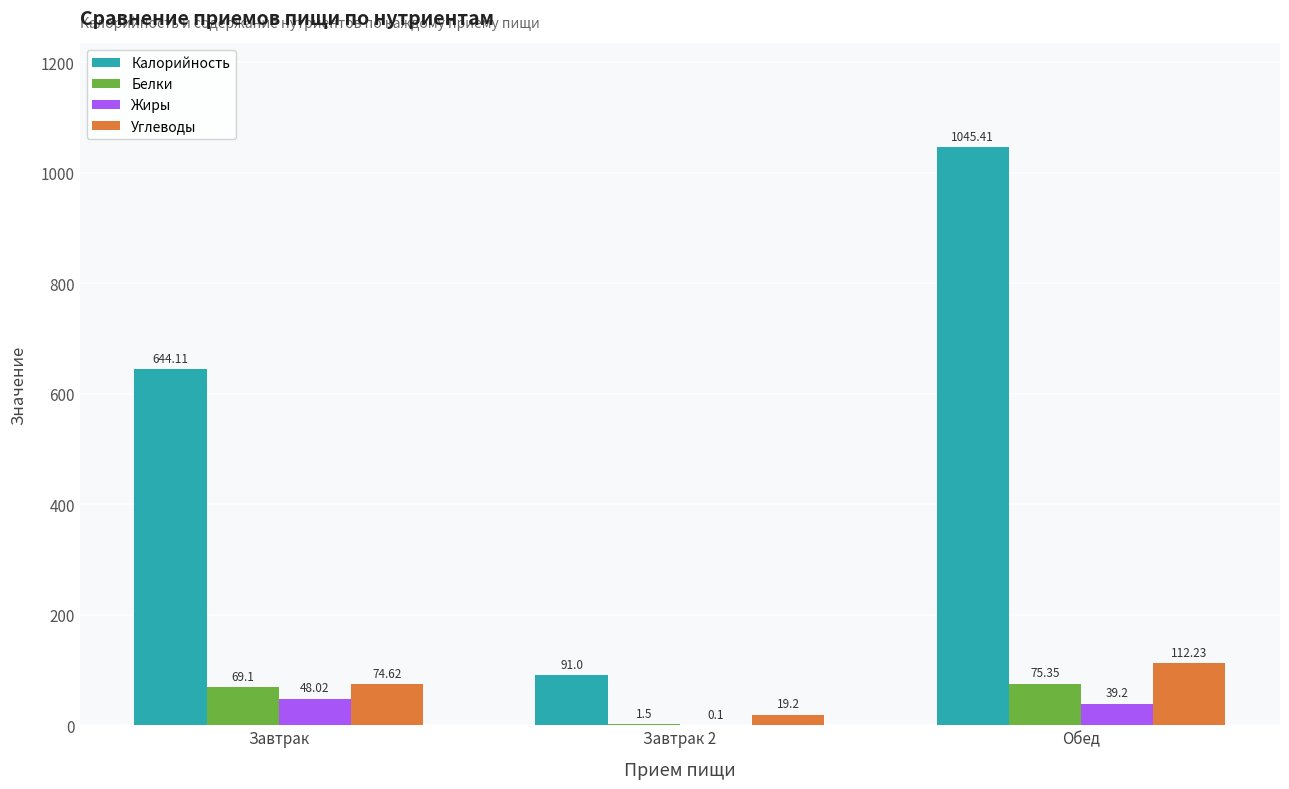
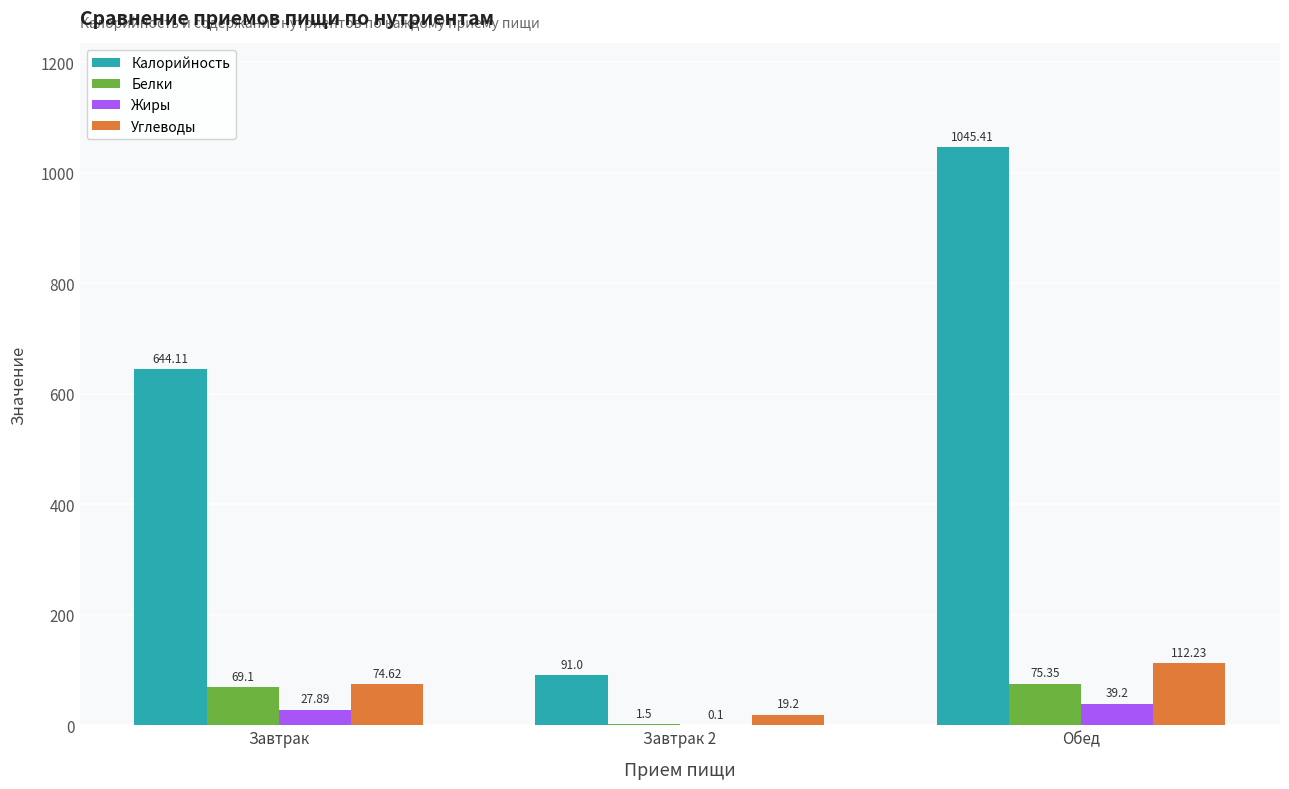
  {
    "Калорийность": {
      "Завтрак": 644.11,
      "Завтрак 2": 91.0,
      "Обед": 1045.41
    },
    "Белки": {
      "Завтрак": 69.1,
      "Завтрак 2": 1.5,
      "Обед": 75.35
    },
    "Жиры": {
-     "Завтрак": 48.02,
+     "Завтрак": 27.89,
      "Завтрак 2": 0.1,
      "Обед": 39.2
    },
    "Углеводы": {
      "Завтрак": 74.62,
      "Завтрак 2": 19.2,
      "Обед": 112.23
    }
  }
